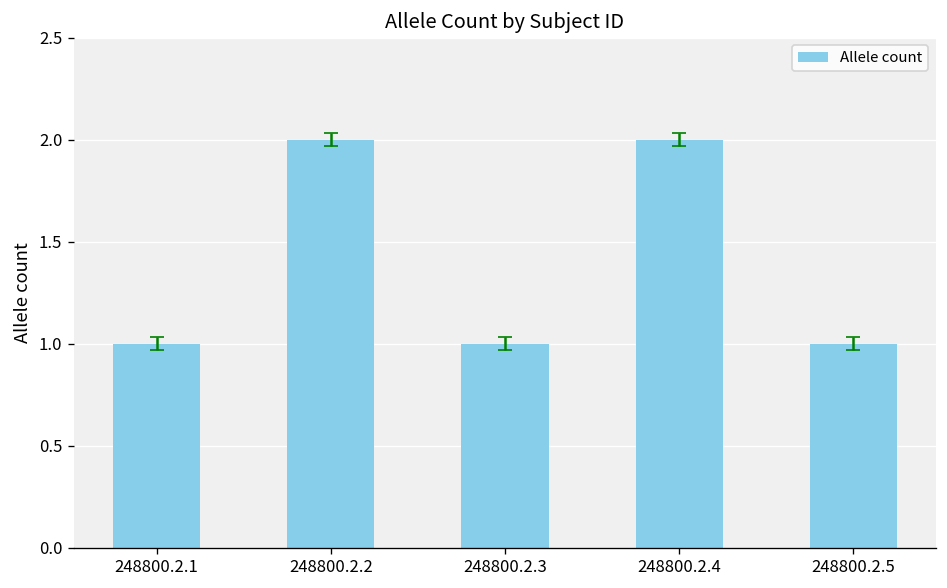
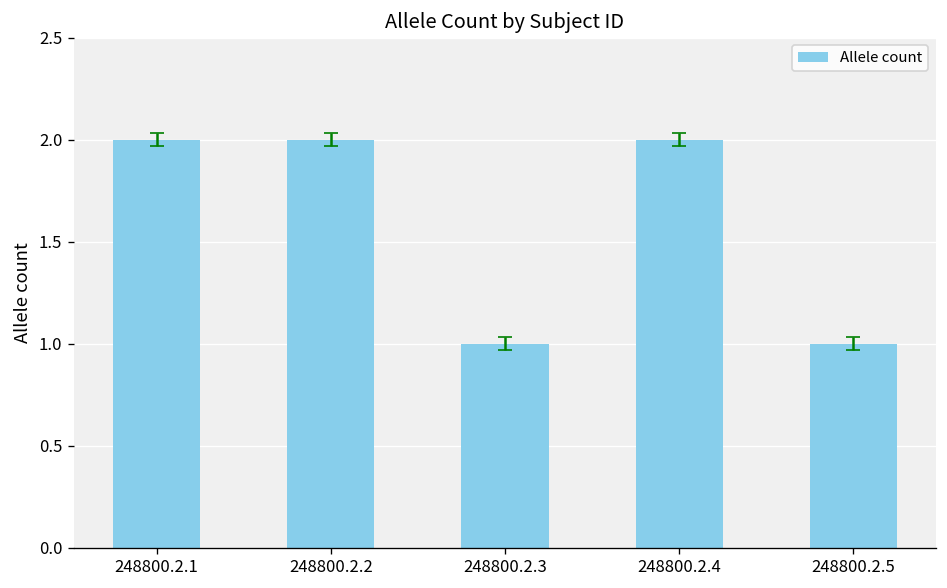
  {
    "Allele count": {
-     "248800.2.1": 1,
+     "248800.2.1": 2,
      "248800.2.2": 2,
      "248800.2.3": 1,
      "248800.2.4": 2,
      "248800.2.5": 1
    }
  }
